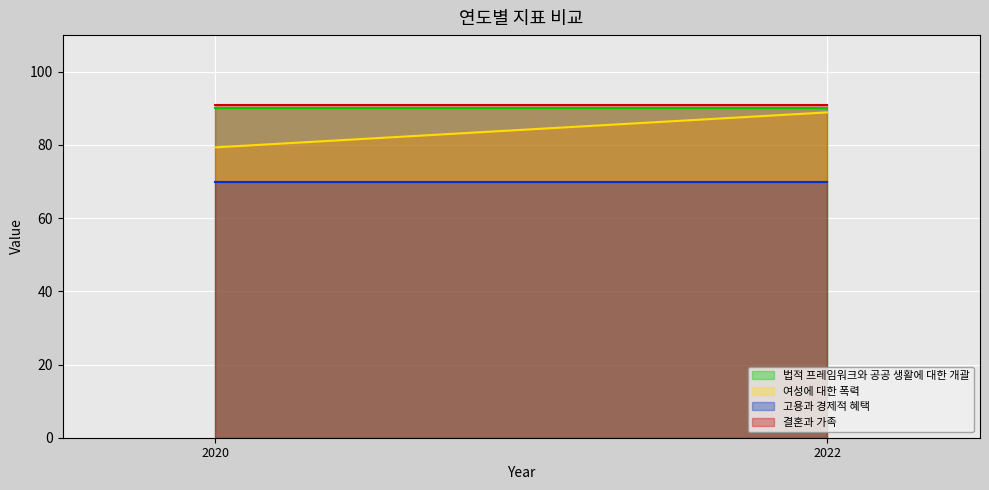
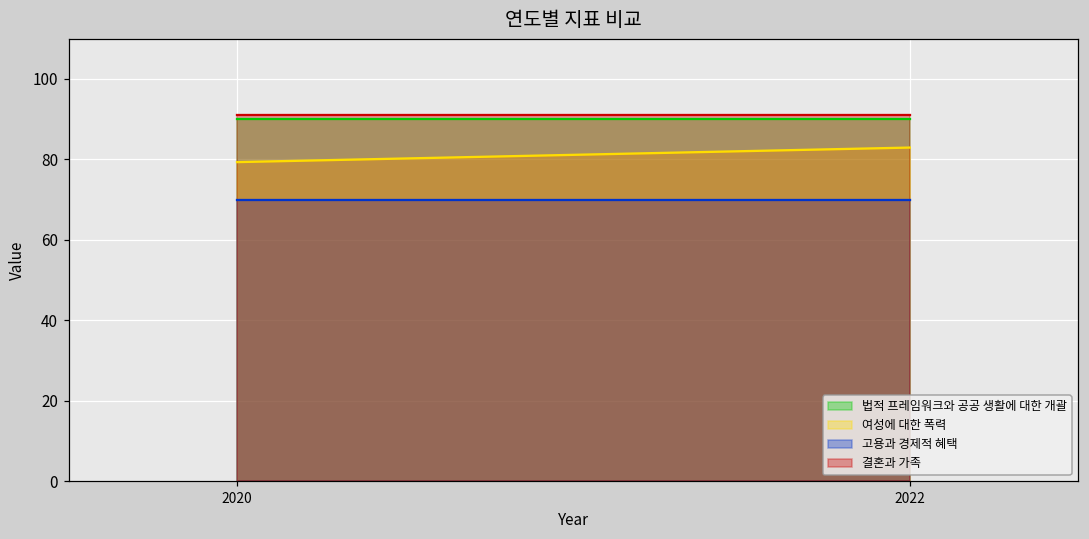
  {
    "법적 프레임워크와 공공 생활에 대한 개괄": {
      "2020": 90,
      "2022": 90
    },
    "여성에 대한 폭력": {
      "2020": 79,
-     "2022": 89
+     "2022": 83
    },
    "고용과 경제적 혜택": {
      "2020": 70,
      "2022": 70
    },
    "결혼과 가족": {
      "2020": 91,
      "2022": 91
    }
  }
